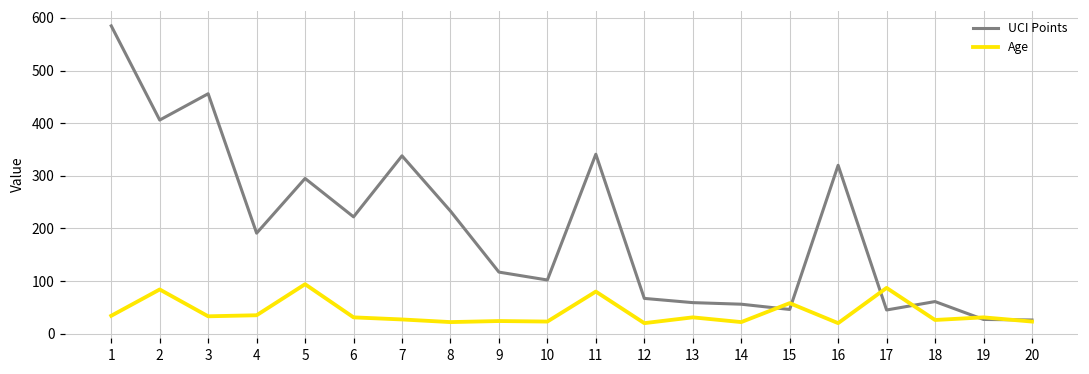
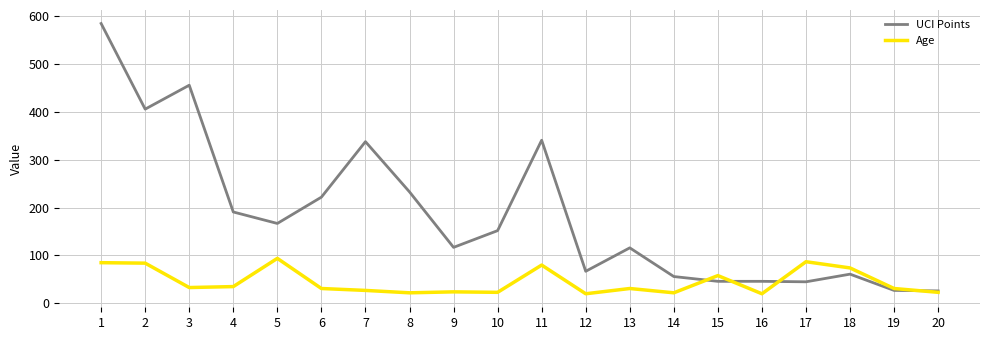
  {
    "UCI Points": {
      "1": 590,
      "2": 410,
      "3": 460,
      "4": 190,
-     "5": 300,
+     "5": 170,
      "6": 220,
      "7": 340,
      "8": 230,
      "9": 120,
-     "10": 100,
+     "10": 150,
      "11": 340,
      "12": 70,
-     "13": 60,
+     "13": 120,
      "14": 60,
      "15": 50,
-     "16": 320,
+     "16": 50,
      "17": 50,
      "18": 60
    },
    "Age": {
-     "1": 30,
+     "1": 90,
      "2": 80,
      "3": 30,
      "4": 40,
      "5": 90,
      "6": 30,
      "7": 30,
      "8": 20,
      "9": 20,
      "10": 20,
      "11": 80,
      "12": 20,
      "13": 30,
      "14": 20,
      "15": 60,
      "16": 20,
      "17": 90,
-     "18": 30
+     "18": 70
    }
  }
